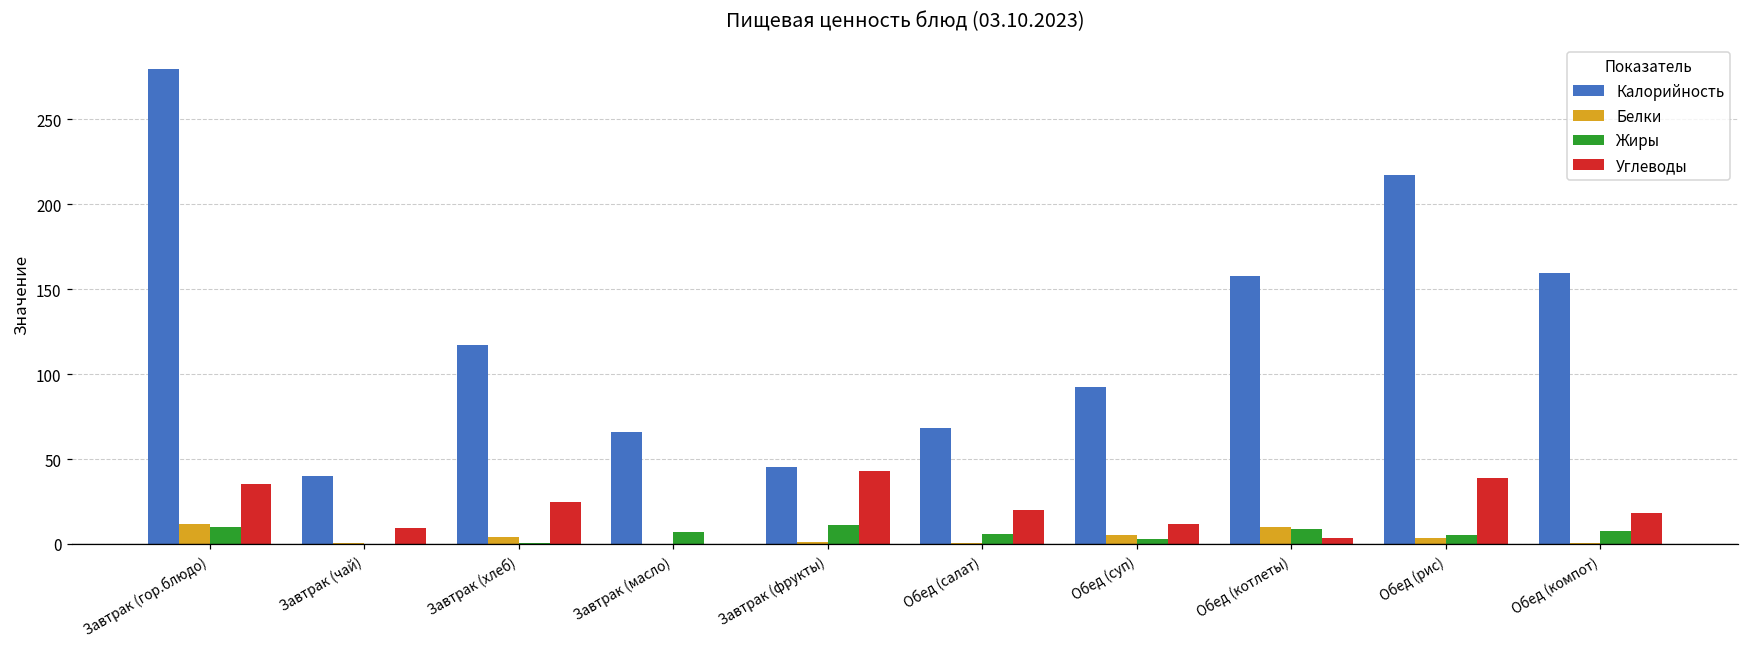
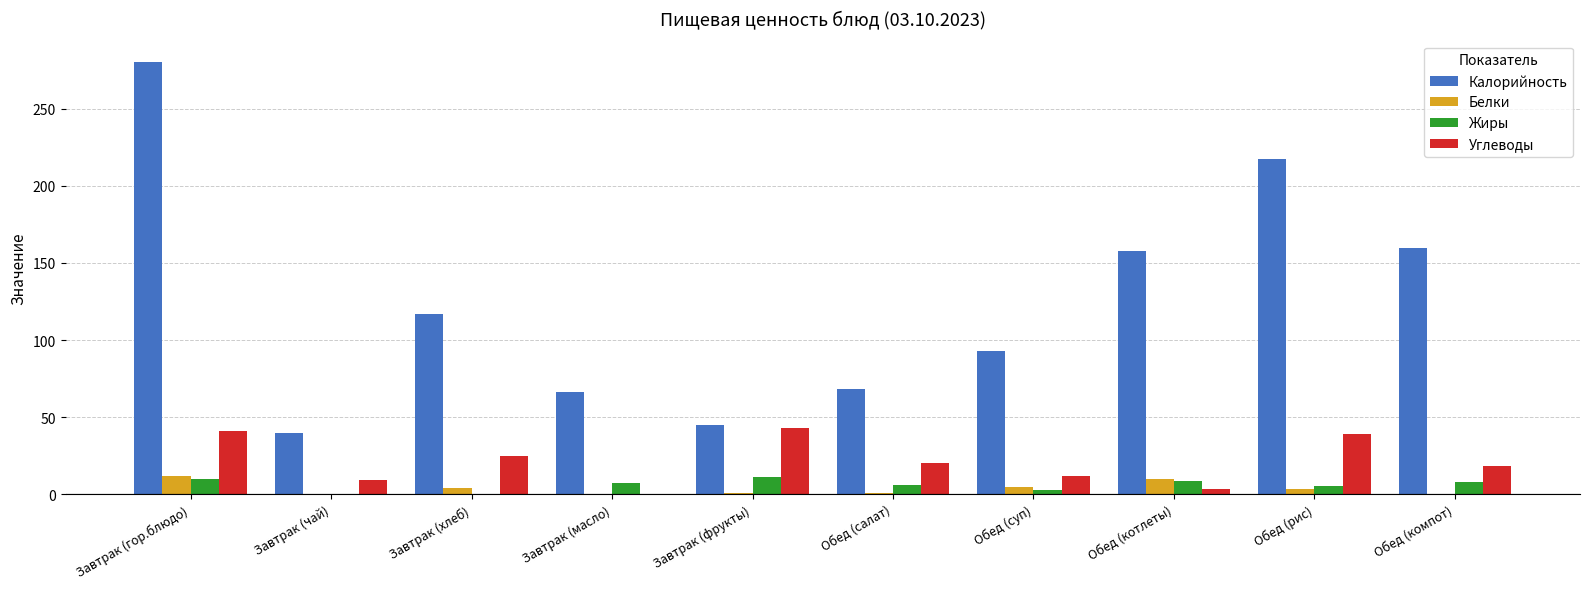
  {
    "Калорийность": {
      "Завтрак (гор.блюдо)": 280,
      "Завтрак (чай)": 40,
      "Завтрак (хлеб)": 117,
      "Завтрак (масло)": 66,
      "Завтрак (фрукты)": 45,
      "Обед (салат)": 68,
      "Обед (суп)": 93,
      "Обед (котлеты)": 158,
      "Обед (рис)": 217,
      "Обед (компот)": 160
    },
    "Белки": {
      "Завтрак (гор.блюдо)": 12,
      "Завтрак (хлеб)": 4,
      "Обед (суп)": 5,
      "Обед (котлеты)": 10,
      "Обед (рис)": 4
    },
    "Жиры": {
      "Завтрак (гор.блюдо)": 10,
      "Завтрак (масло)": 7,
      "Завтрак (фрукты)": 11,
      "Обед (салат)": 6,
      "Обед (суп)": 3,
      "Обед (котлеты)": 9,
      "Обед (рис)": 5,
      "Обед (компот)": 8
    },
    "Углеводы": {
-     "Завтрак (гор.блюдо)": 35,
+     "Завтрак (гор.блюдо)": 41,
      "Завтрак (чай)": 10,
      "Завтрак (хлеб)": 25,
      "Завтрак (фрукты)": 43,
      "Обед (салат)": 20,
      "Обед (суп)": 12,
      "Обед (котлеты)": 4,
      "Обед (рис)": 39,
      "Обед (компот)": 18
    }
  }
